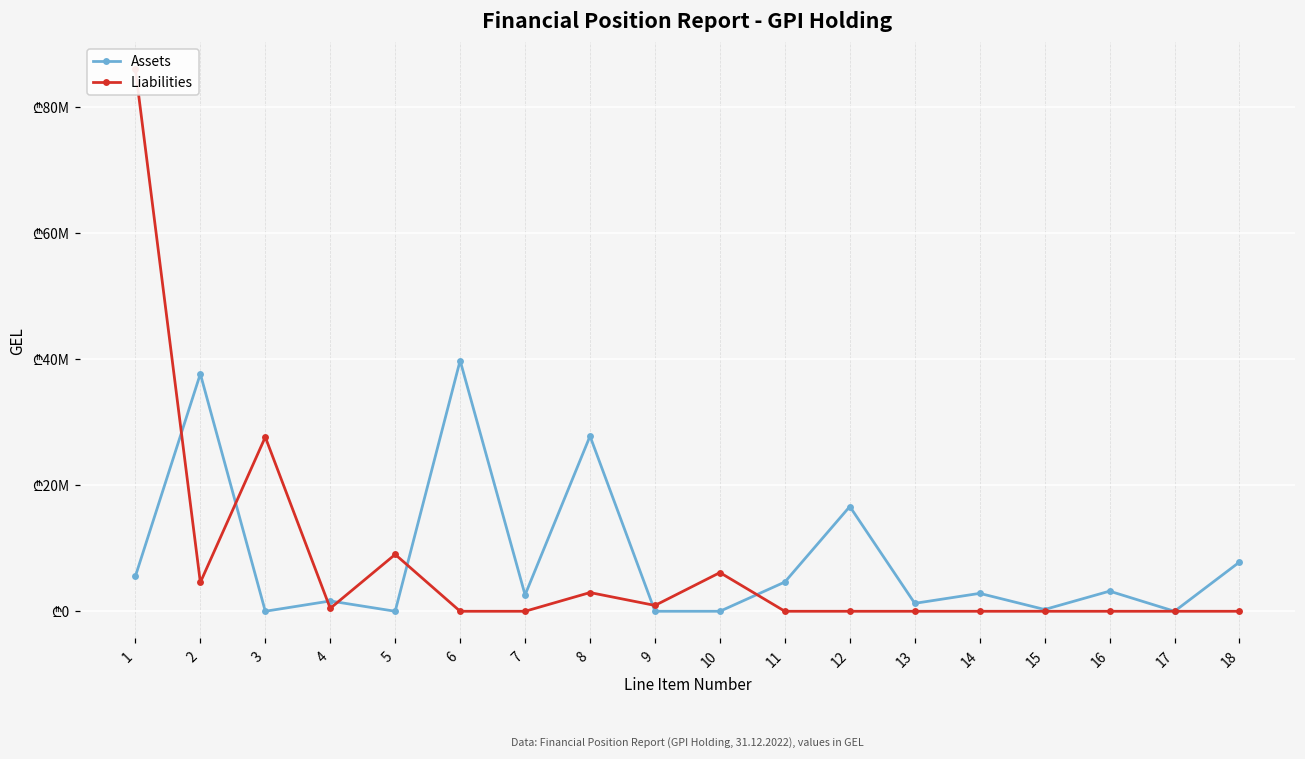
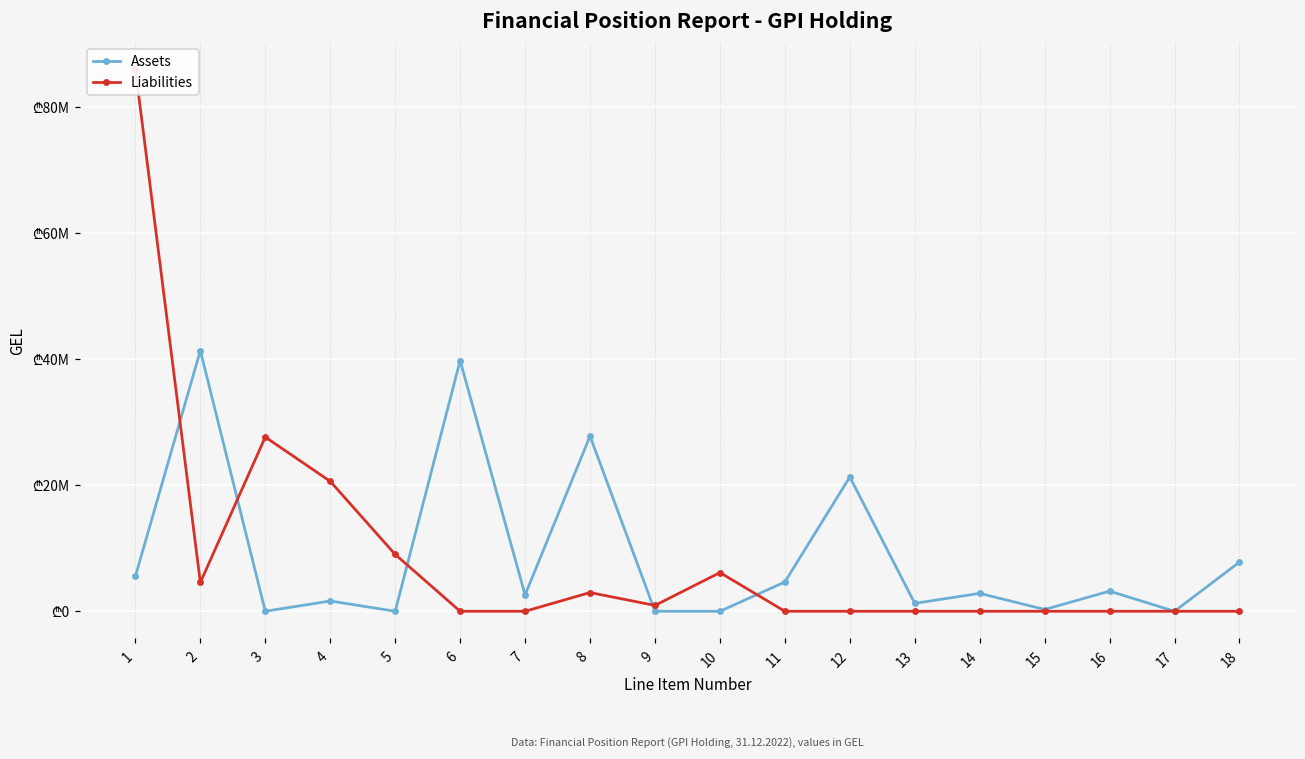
  {
    "Assets": {
      "1": "₾6000000",
-     "2": "₾38000000",
+     "2": "₾41000000",
      "3": "₾0",
      "4": "₾2000000",
      "5": "₾0",
      "6": "₾40000000",
      "7": "₾3000000",
      "8": "₾28000000",
      "9": "₾0",
      "10": "₾0",
      "11": "₾5000000",
-     "12": "₾17000000",
+     "12": "₾21000000",
      "13": "₾1000000",
      "14": "₾3000000",
      "16": "₾3000000",
      "18": "₾8000000"
    },
    "Liabilities": {
      "2": "₾5000000",
      "3": "₾28000000",
-     "4": "₾0",
+     "4": "₾21000000",
      "5": "₾9000000",
      "6": "₾0",
      "7": "₾0",
      "8": "₾3000000",
      "9": "₾1000000",
      "10": "₾6000000",
      "11": "₾0",
      "12": "₾0",
      "13": "₾0",
      "14": "₾0",
      "16": "₾0",
      "18": "₾0"
    }
  }
